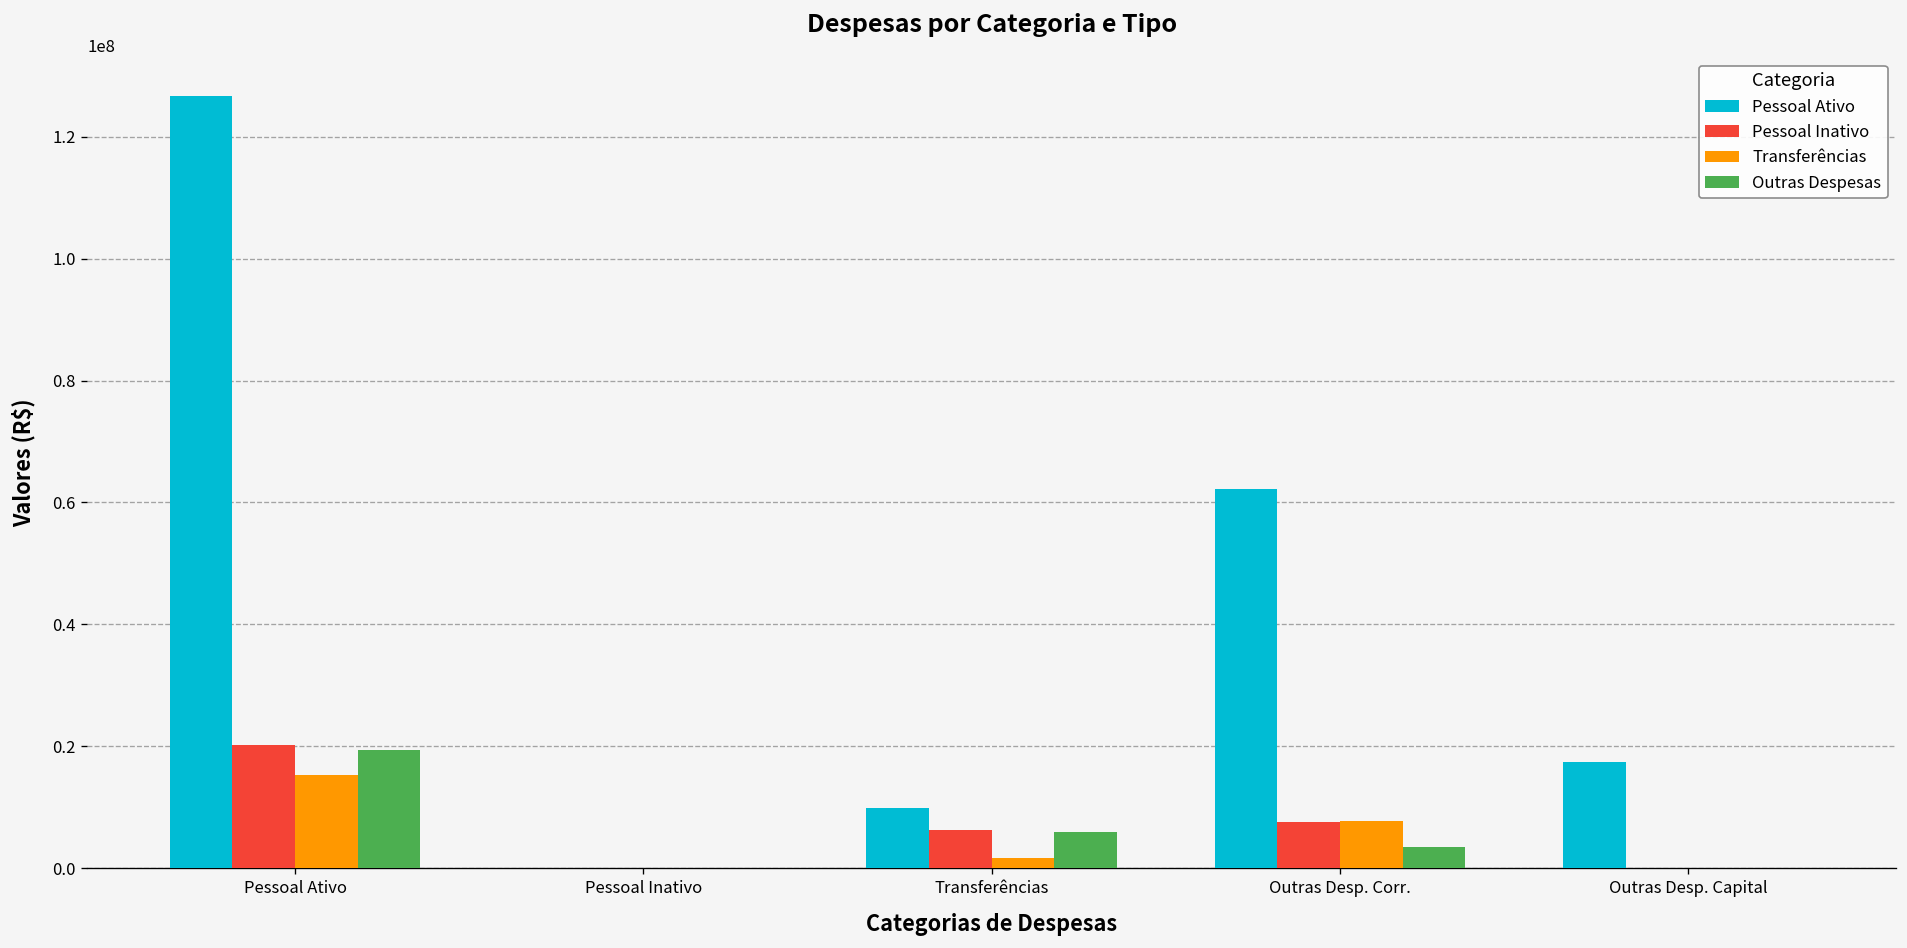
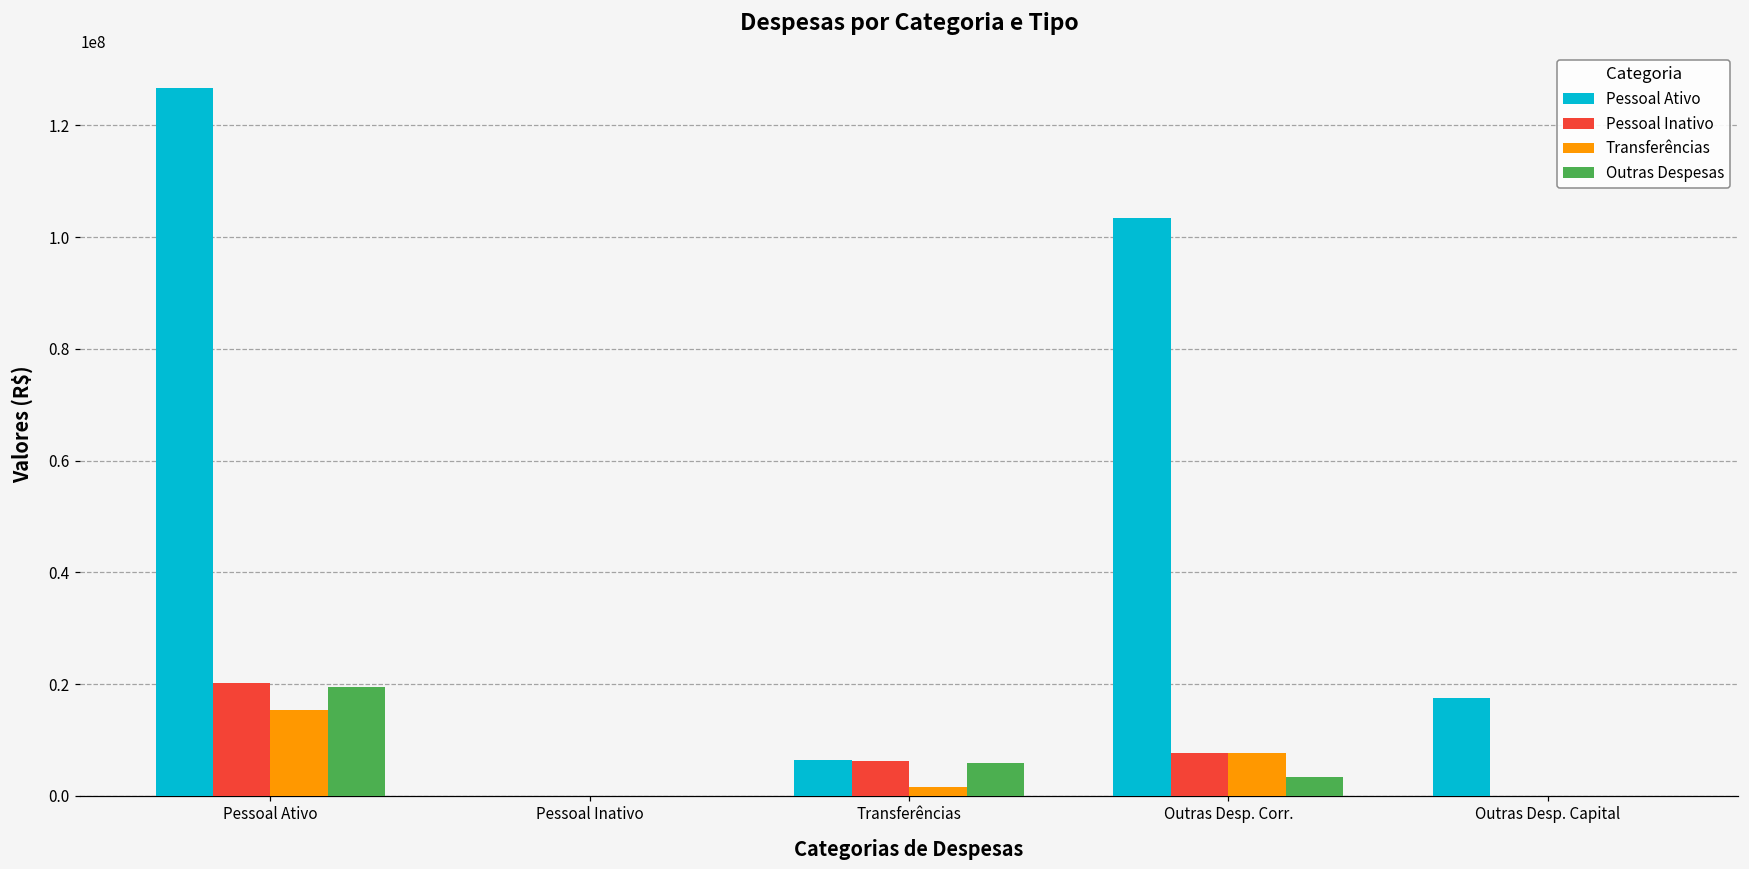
  {
    "Pessoal Ativo": {
      "Pessoal Ativo": 127000000,
      "Pessoal Inativo": 0,
-     "Transferências": 10000000,
-     "Outras Desp. Corr.": 62000000,
+     "Transferências": 6000000,
+     "Outras Desp. Corr.": 103000000,
      "Outras Desp. Capital": 17000000
    },
    "Pessoal Inativo": {
      "Pessoal Ativo": 20000000,
      "Pessoal Inativo": 0,
      "Transferências": 6000000,
      "Outras Desp. Corr.": 8000000
    },
    "Transferências": {
      "Pessoal Ativo": 15000000,
      "Pessoal Inativo": 0,
      "Transferências": 2000000,
      "Outras Desp. Corr.": 8000000,
      "Outras Desp. Capital": 0
    },
    "Outras Despesas": {
      "Pessoal Ativo": 19000000,
      "Pessoal Inativo": 0,
      "Transferências": 6000000,
      "Outras Desp. Corr.": 3000000,
      "Outras Desp. Capital": 0
    }
  }
